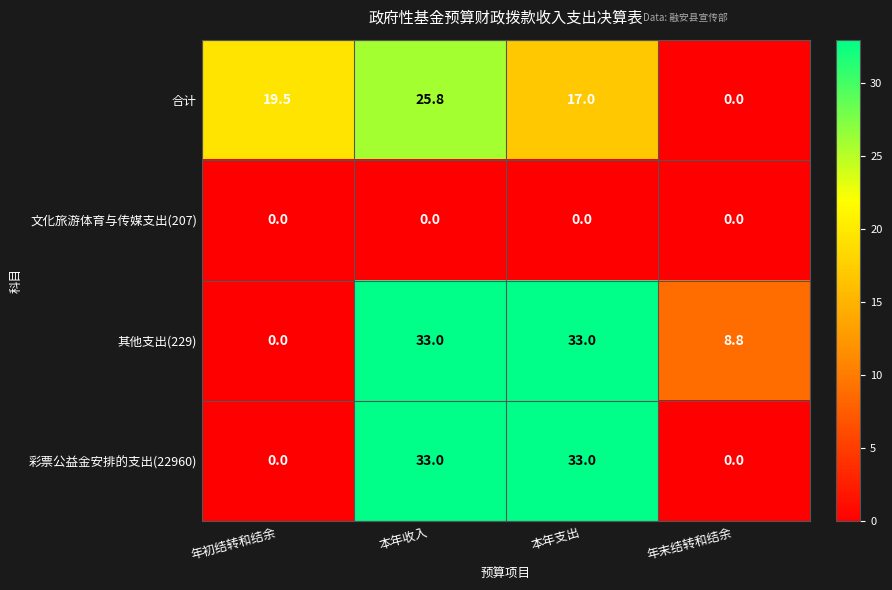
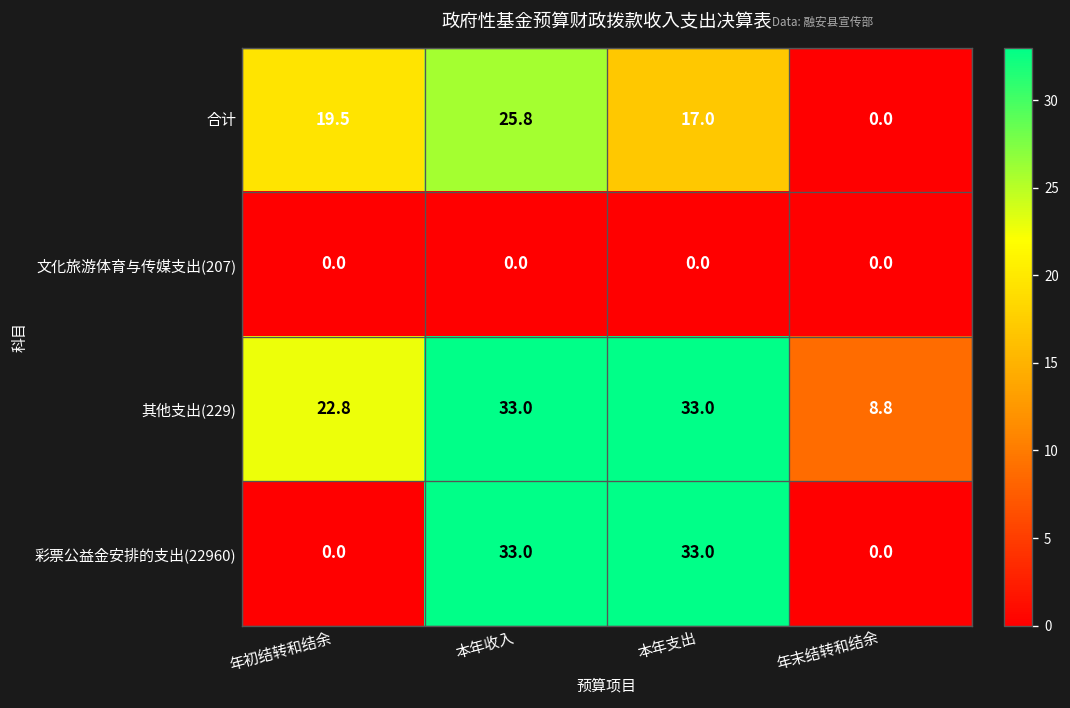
  {
    "合计": {
      "年初结转和结余": 19.5,
      "本年收入": 25.8,
      "本年支出": 17.0,
      "年末结转和结余": 0.0
    },
    "文化旅游体育与传媒支出(207)": {
      "年初结转和结余": 0.0,
      "本年收入": 0.0,
      "本年支出": 0.0,
      "年末结转和结余": 0.0
    },
    "其他支出(229)": {
-     "年初结转和结余": 0.0,
+     "年初结转和结余": 22.8,
      "本年收入": 33.0,
      "本年支出": 33.0,
      "年末结转和结余": 8.8
    },
    "彩票公益金安排的支出(22960)": {
      "年初结转和结余": 0.0,
      "本年收入": 33.0,
      "本年支出": 33.0,
      "年末结转和结余": 0.0
    }
  }
